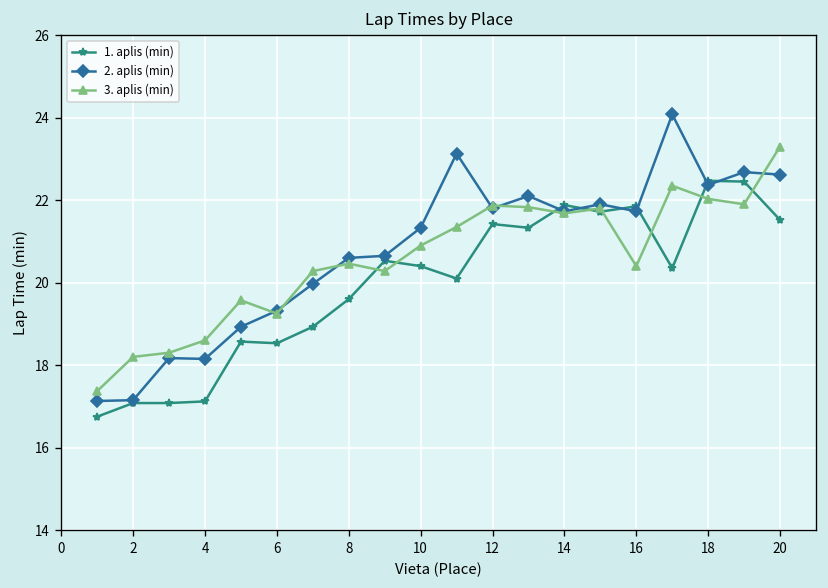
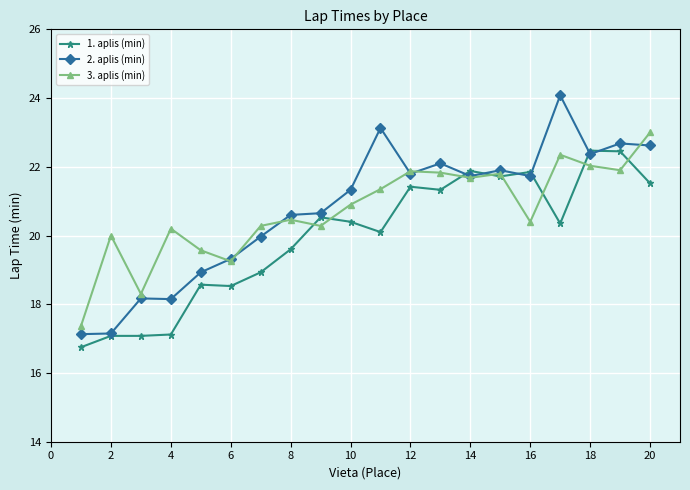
  {
    "3. aplis (min)": {
-     "2": 18.2,
-     "4": 18.6,
+     "2": 20.0,
+     "4": 20.2,
      "8": 20.5,
      "10": 20.9,
      "16": 20.4,
      "18": 22.0,
-     "20": 23.3
+     "20": 23.0
    }
  }
